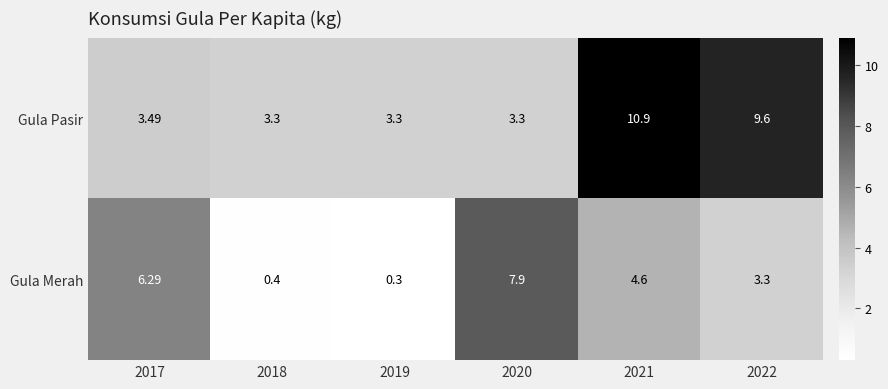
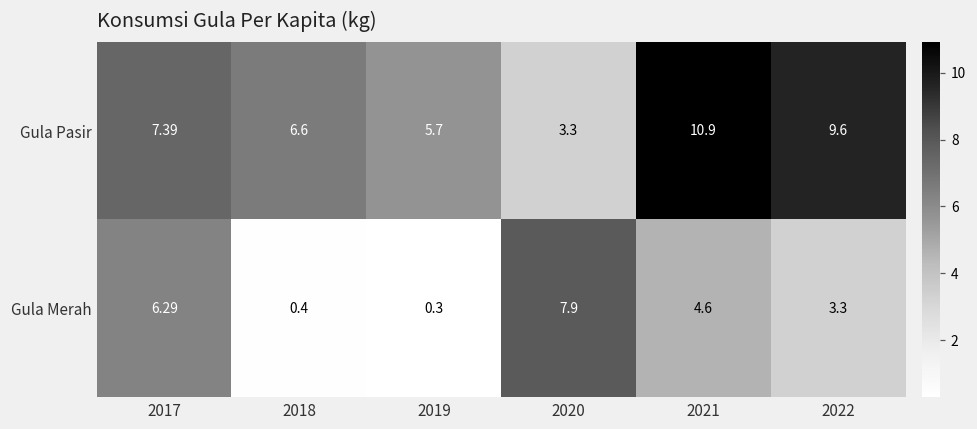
  {
    "Gula Pasir": {
-     "2017": 3.49,
-     "2018": 3.3,
-     "2019": 3.3,
+     "2017": 7.39,
+     "2018": 6.6,
+     "2019": 5.7,
      "2020": 3.3,
      "2021": 10.9,
      "2022": 9.6
    },
    "Gula Merah": {
      "2017": 6.29,
      "2018": 0.4,
      "2019": 0.3,
      "2020": 7.9,
      "2021": 4.6,
      "2022": 3.3
    }
  }
